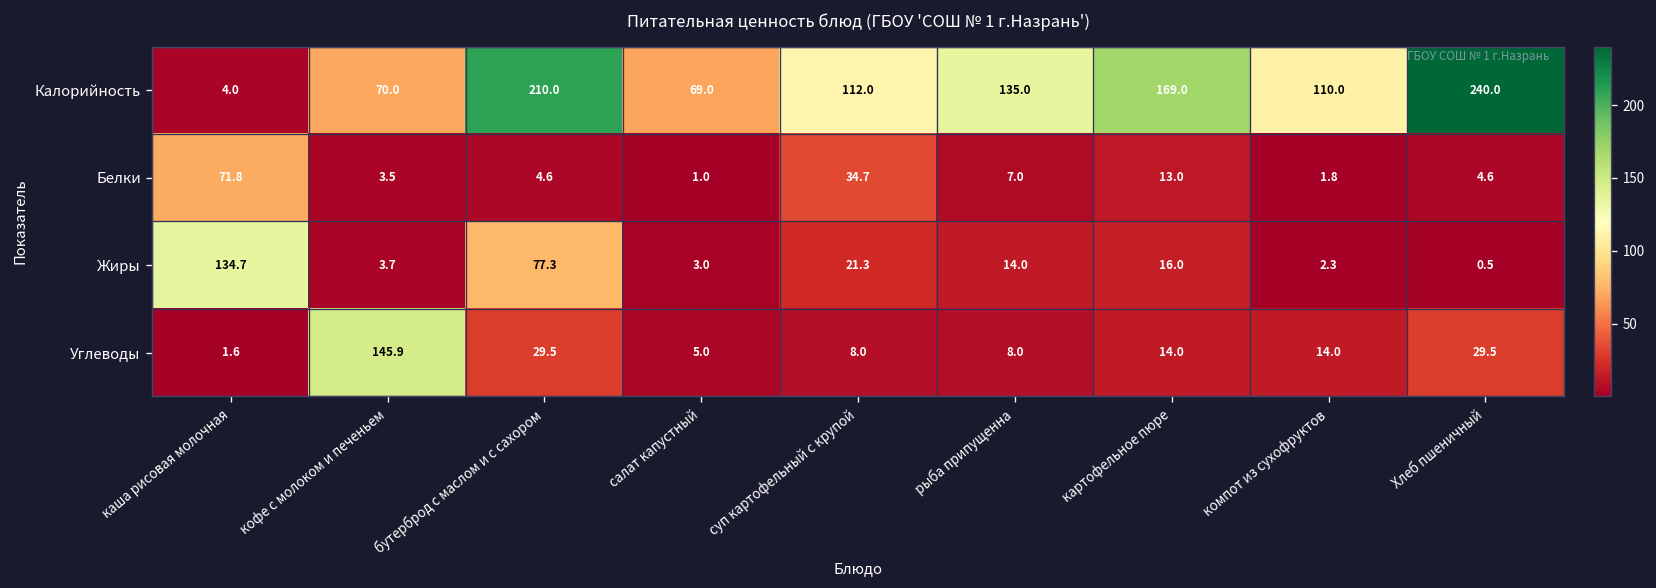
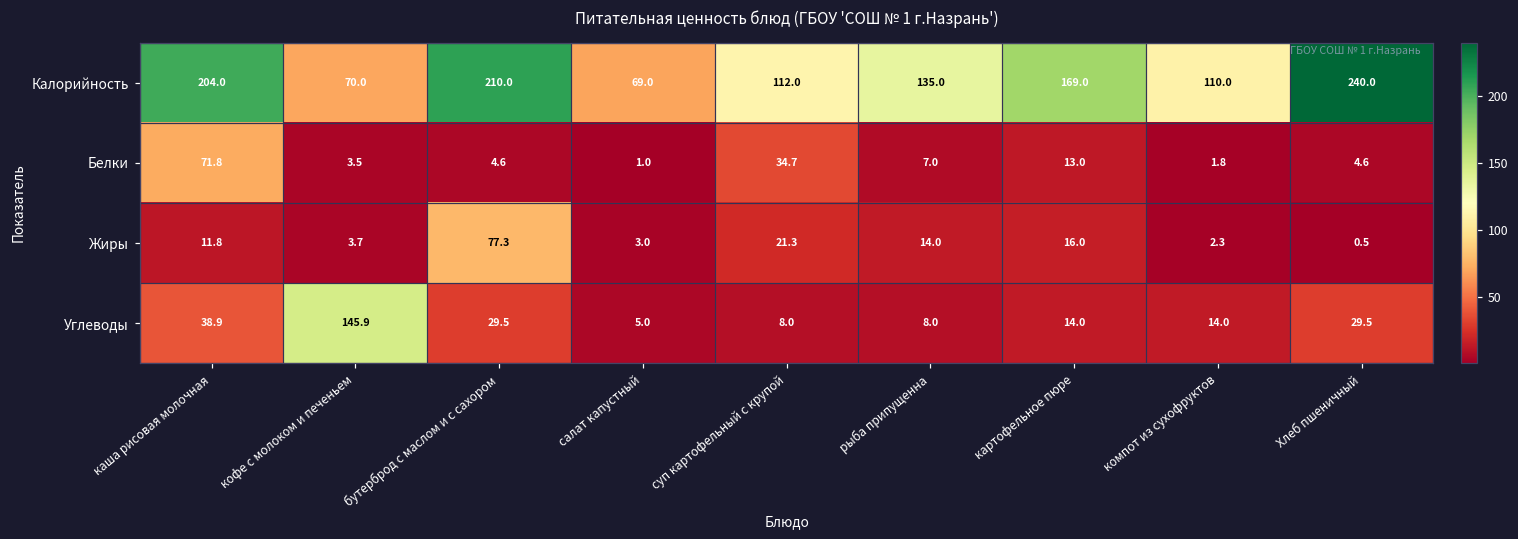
  {
    "Калорийность": {
-     "каша рисовая молочная": 4.0,
+     "каша рисовая молочная": 204.0,
      "кофе с молоком и печеньем": 70.0,
      "бутерброд с маслом и с сахором": 210.0,
      "салат капустный": 69.0,
      "суп картофельный с крупой": 112.0,
      "рыба припущенна": 135.0,
      "картофельное пюре": 169.0,
      "компот из сухофруктов": 110.0
    },
    "Белки": {
      "каша рисовая молочная": 71.8,
      "кофе с молоком и печеньем": 3.5,
      "бутерброд с маслом и с сахором": 4.6,
      "салат капустный": 1.0,
      "суп картофельный с крупой": 34.7,
      "рыба припущенна": 7.0,
      "картофельное пюре": 13.0,
      "компот из сухофруктов": 1.8,
      "Хлеб пшеничный": 4.6
    },
    "Жиры": {
-     "каша рисовая молочная": 134.7,
+     "каша рисовая молочная": 11.8,
      "кофе с молоком и печеньем": 3.7,
      "бутерброд с маслом и с сахором": 77.3,
      "салат капустный": 3.0,
      "суп картофельный с крупой": 21.3,
      "рыба припущенна": 14.0,
      "картофельное пюре": 16.0,
      "компот из сухофруктов": 2.3,
      "Хлеб пшеничный": 0.5
    },
    "Углеводы": {
-     "каша рисовая молочная": 1.6,
+     "каша рисовая молочная": 38.9,
      "кофе с молоком и печеньем": 145.9,
      "бутерброд с маслом и с сахором": 29.5,
      "салат капустный": 5.0,
      "суп картофельный с крупой": 8.0,
      "рыба припущенна": 8.0,
      "картофельное пюре": 14.0,
      "компот из сухофруктов": 14.0,
      "Хлеб пшеничный": 29.5
    }
  }
